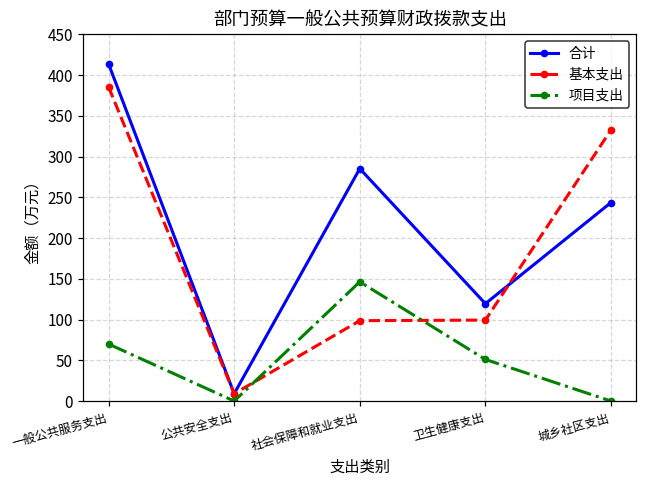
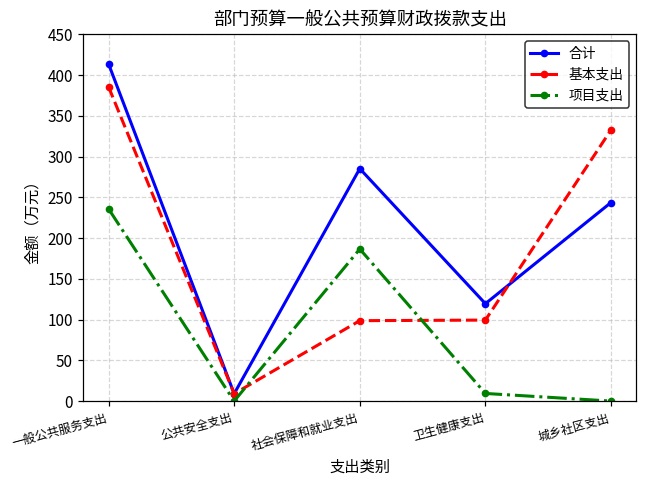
  {
    "合计": {
      "一般公共服务支出": 410,
      "社会保障和就业支出": 290,
      "卫生健康支出": 120,
      "城乡社区支出": 240
    },
    "基本支出": {
      "一般公共服务支出": 390,
      "社会保障和就业支出": 100,
      "卫生健康支出": 100,
      "城乡社区支出": 330
    },
    "项目支出": {
-     "一般公共服务支出": 70,
+     "一般公共服务支出": 240,
      "公共安全支出": 0,
-     "社会保障和就业支出": 150,
-     "卫生健康支出": 50,
+     "社会保障和就业支出": 190,
+     "卫生健康支出": 10,
      "城乡社区支出": 0
    }
  }
